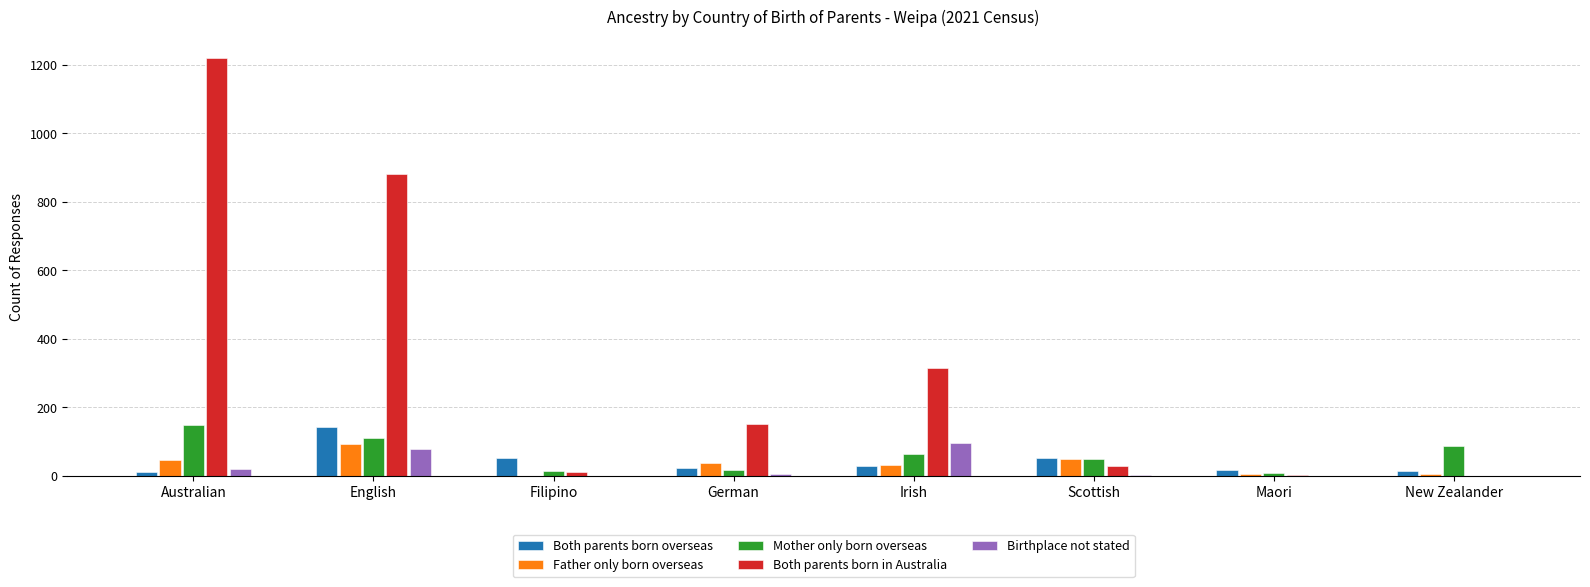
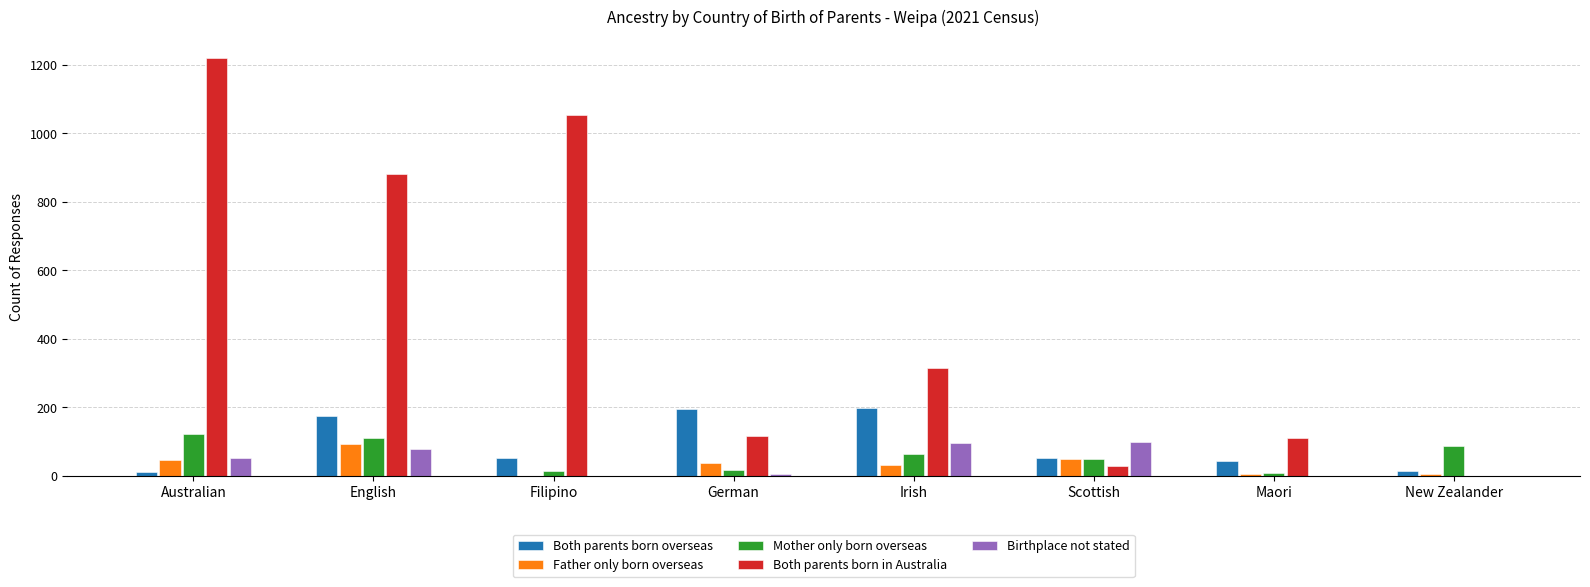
  {
    "Both parents born overseas": {
      "Australian": 10,
-     "English": 140,
+     "English": 180,
      "Filipino": 50,
-     "German": 20,
-     "Irish": 30,
+     "German": 190,
+     "Irish": 200,
      "Scottish": 50,
-     "Maori": 20,
+     "Maori": 40,
      "New Zealander": 10
    },
    "Father only born overseas": {
      "Australian": 50,
      "English": 90,
      "Filipino": 0,
      "German": 40,
      "Irish": 30,
      "Scottish": 50
    },
    "Mother only born overseas": {
-     "Australian": 150,
+     "Australian": 120,
      "English": 110,
      "Filipino": 10,
      "German": 20,
      "Irish": 60,
      "Scottish": 50,
      "Maori": 10,
      "New Zealander": 90
    },
    "Both parents born in Australia": {
      "Australian": 1220,
      "English": 880,
-     "Filipino": 10,
-     "German": 150,
+     "Filipino": 1050,
+     "German": 120,
      "Irish": 310,
      "Scottish": 30,
-     "Maori": 0,
+     "Maori": 110,
      "New Zealander": 0
    },
    "Birthplace not stated": {
-     "Australian": 20,
+     "Australian": 50,
      "English": 80,
      "Filipino": 0,
      "Irish": 100,
-     "Scottish": 0,
+     "Scottish": 100,
      "Maori": 0,
      "New Zealander": 0
    }
  }
